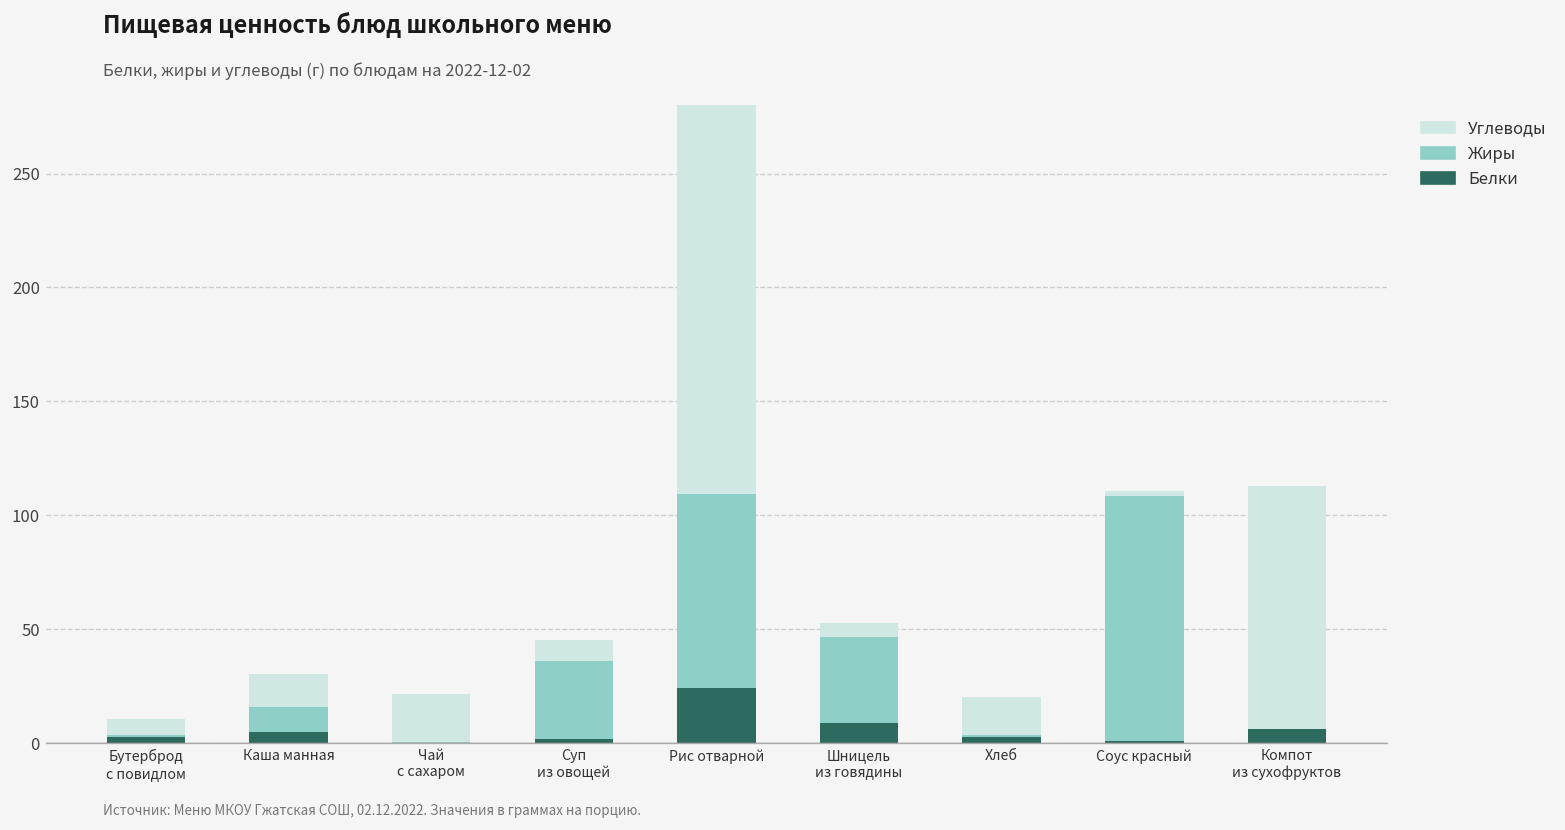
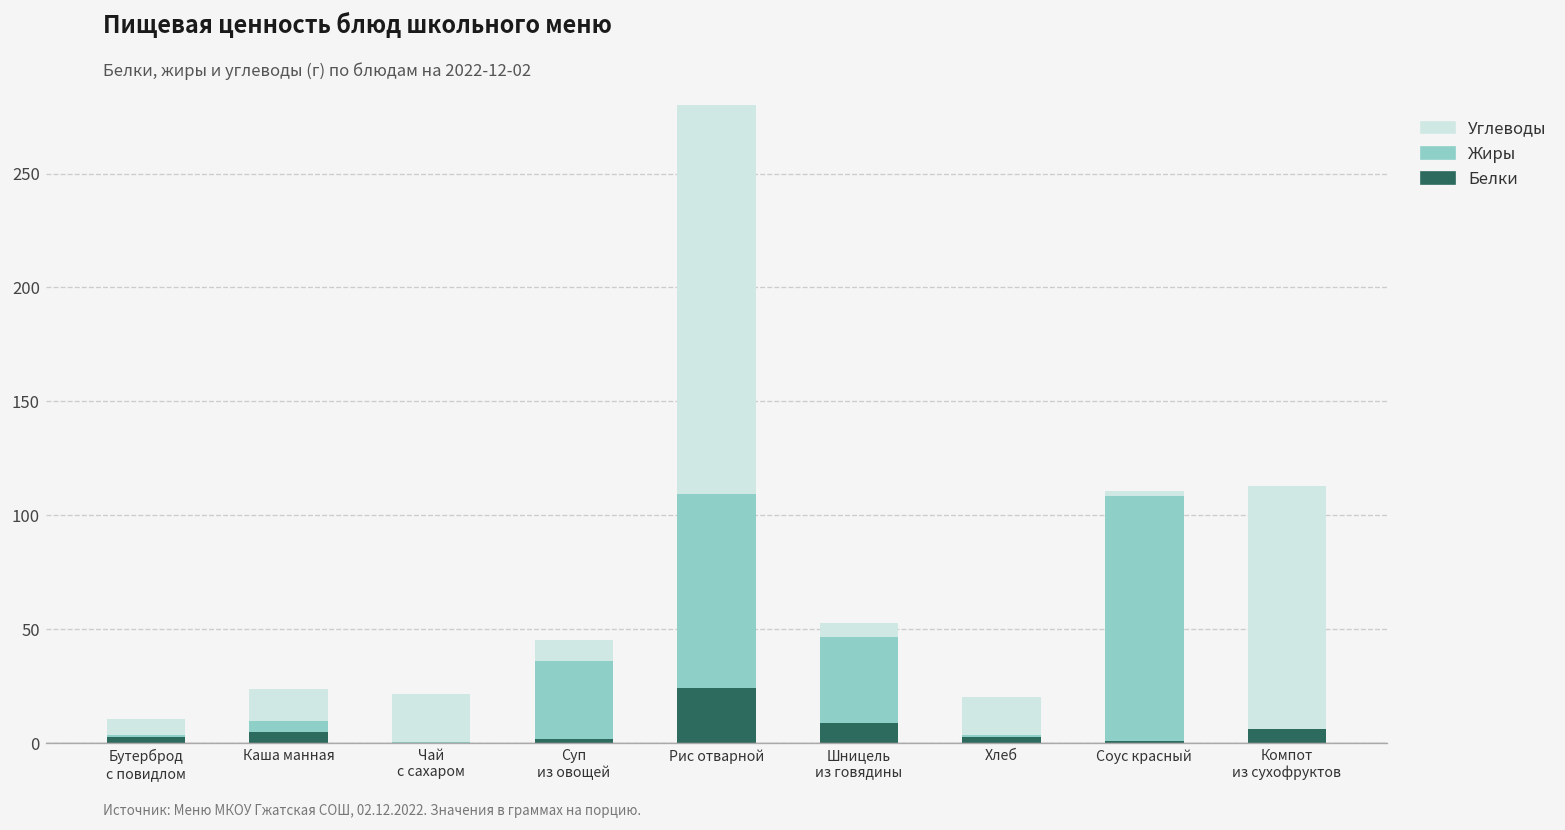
  {
    "Белки": {
      "Бутерброд с повидлом": 3,
      "Каша манная": 5,
      "Суп из овощей": 2,
      "Рис отварной": 24,
      "Шницель из говядины": 9,
      "Хлеб": 2,
      "Компот из сухофруктов": 6
    },
    "Жиры": {
-     "Каша манная": 11,
+     "Каша манная": 5,
      "Суп из овощей": 34,
      "Рис отварной": 85,
      "Шницель из говядины": 38,
      "Соус красный": 107,
      "Компот из сухофруктов": 0
    },
    "Углеводы": {
      "Бутерброд с повидлом": 7,
      "Каша манная": 14,
      "Чай с сахаром": 21,
      "Суп из овощей": 9,
      "Шницель из говядины": 6,
      "Хлеб": 17,
      "Соус красный": 2,
      "Компот из сухофруктов": 107
    }
  }
